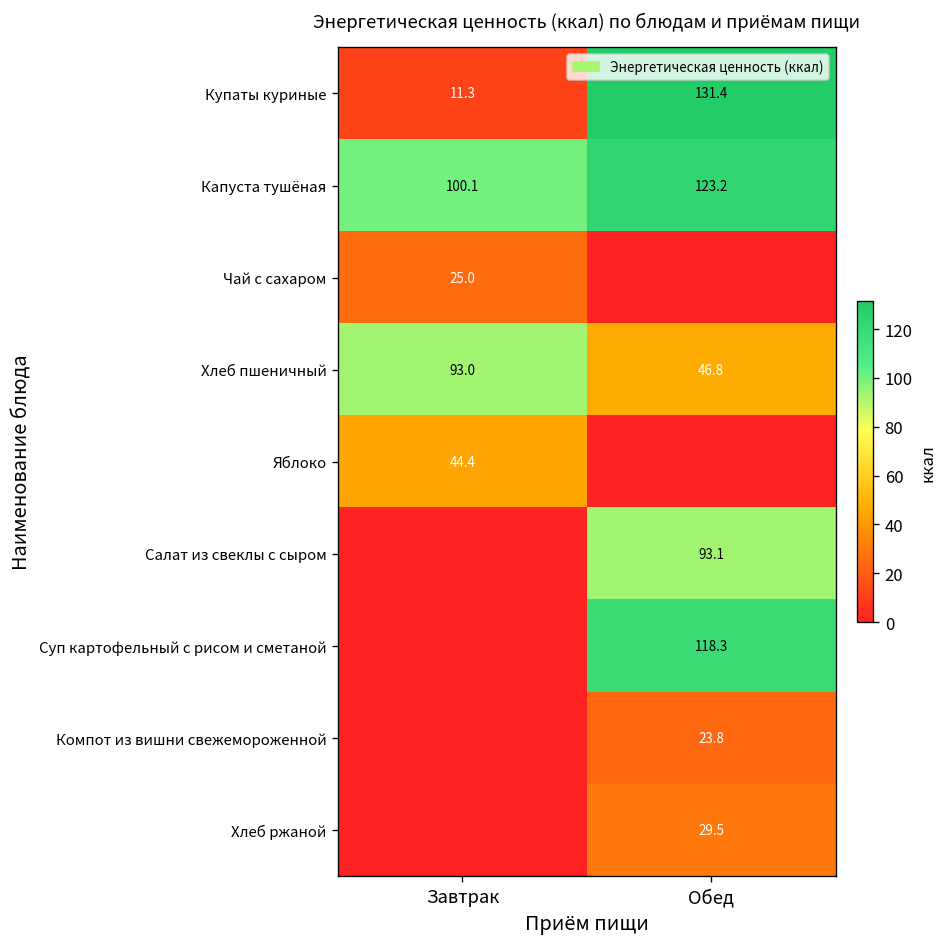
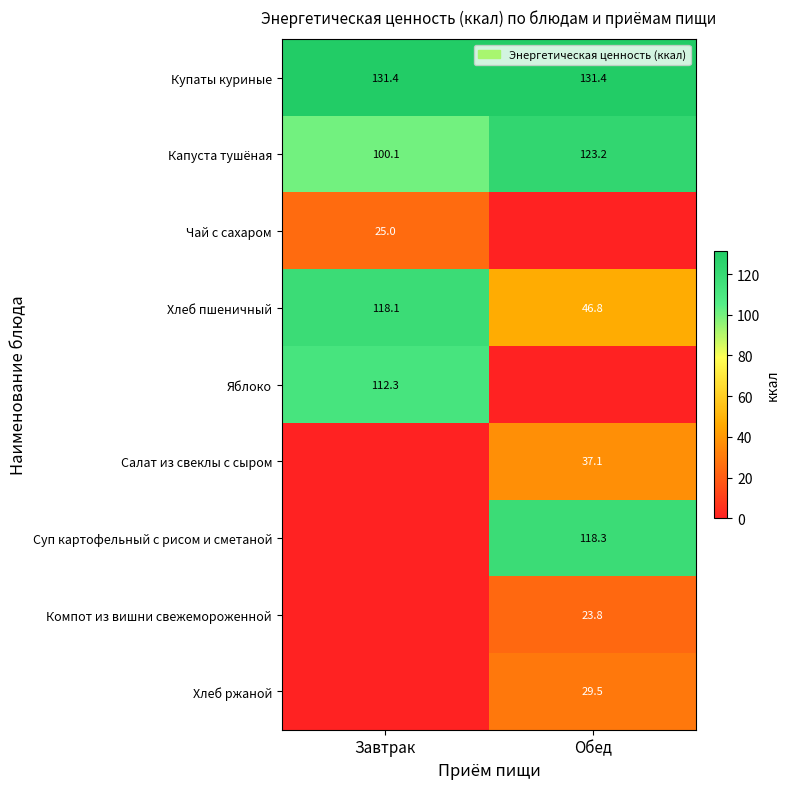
  {
    "Купаты куриные": {
-     "Завтрак": 11.3,
+     "Завтрак": 131.4,
      "Обед": 131.4
    },
    "Капуста тушёная": {
      "Завтрак": 100.1,
      "Обед": 123.2
    },
    "Чай с сахаром": {
      "Завтрак": 25.0
    },
    "Хлеб пшеничный": {
-     "Завтрак": 93.0,
+     "Завтрак": 118.1,
      "Обед": 46.8
    },
    "Яблоко": {
-     "Завтрак": 44.4
+     "Завтрак": 112.3
    },
    "Салат из свеклы с сыром": {
-     "Обед": 93.1
+     "Обед": 37.1
    },
    "Суп картофельный с рисом и сметаной": {
      "Обед": 118.3
    },
    "Компот из вишни свежемороженной": {
      "Обед": 23.8
    },
    "Хлеб ржаной": {
      "Обед": 29.5
    }
  }
